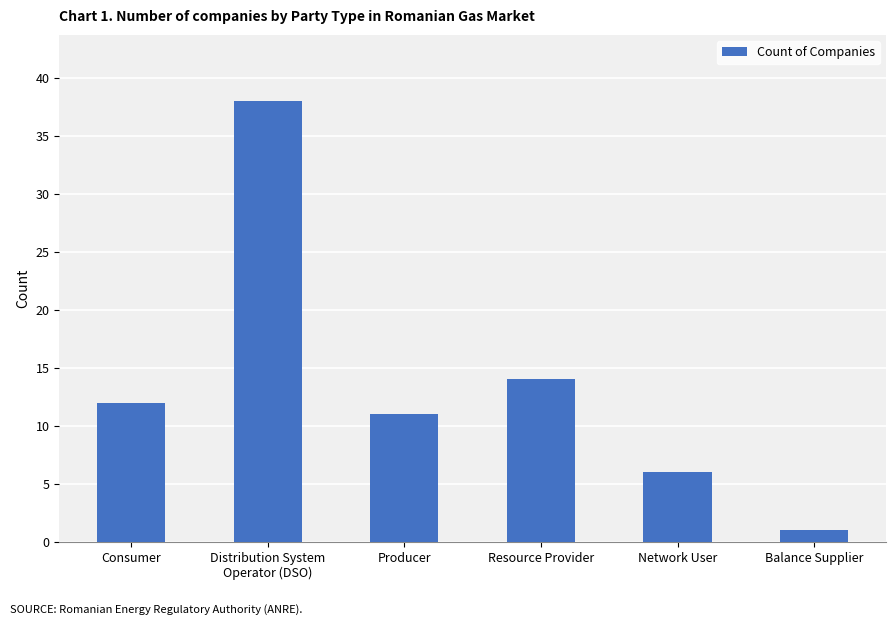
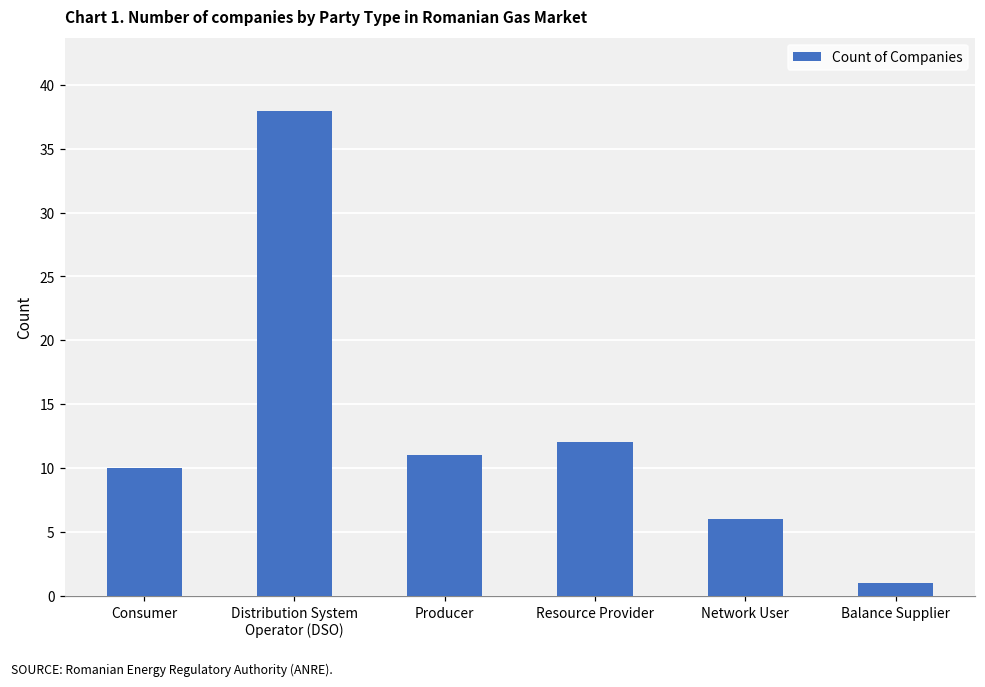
  {
-   "Consumer": 12,
+   "Consumer": 10,
    "Distribution System Operator (DSO)": 38,
    "Producer": 11,
-   "Resource Provider": 14,
+   "Resource Provider": 12,
    "Network User": 6,
    "Balance Supplier": 1
  }
